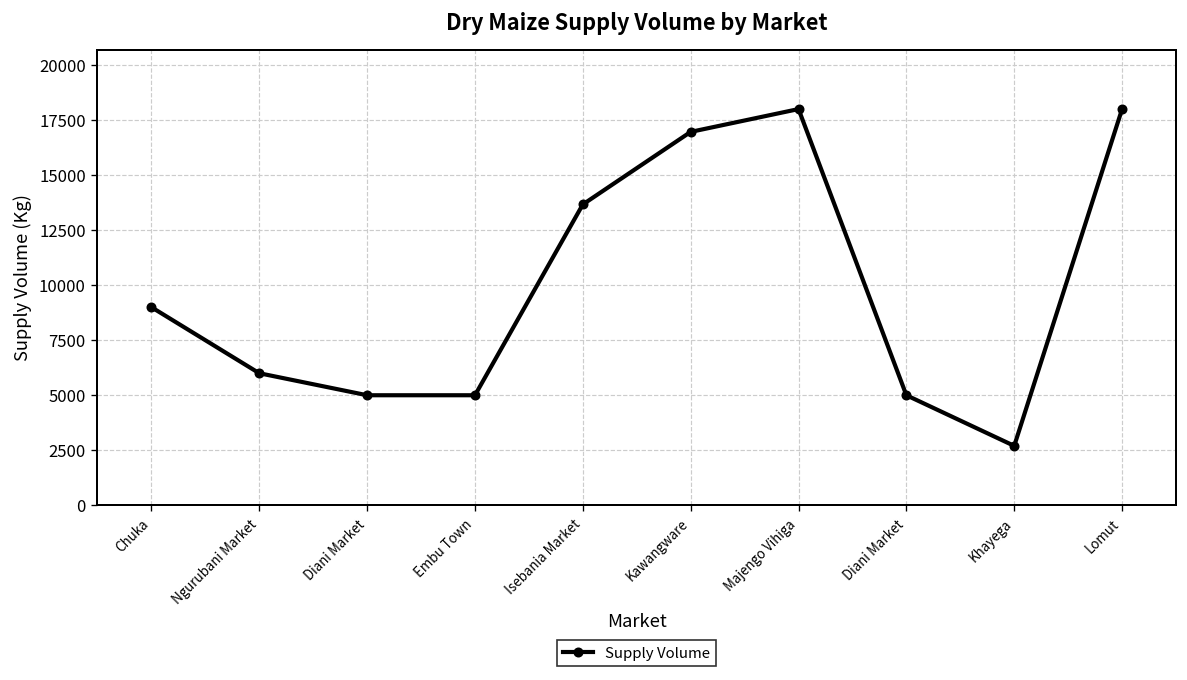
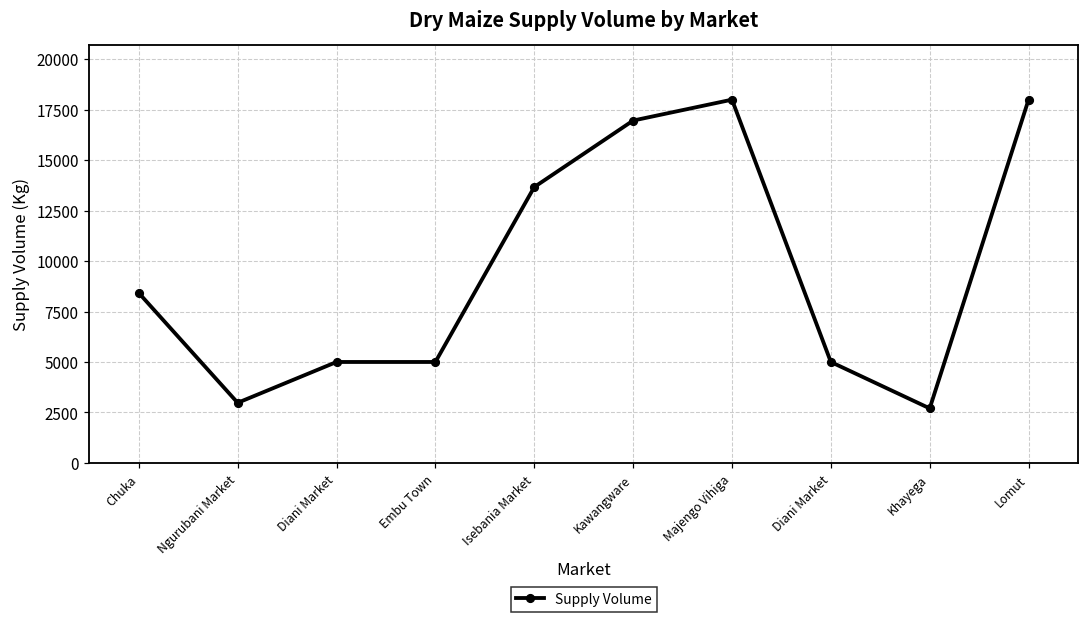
  {
-   "Chuka": 9000,
-   "Ngurubani Market": 6000,
+   "Chuka": 8400,
+   "Ngurubani Market": 3000,
    "Embu Town": 5000,
    "Isebania Market": 13700,
    "Kawangware": 17000,
    "Majengo Vihiga": 18000,
    "Khayega": 2700,
    "Lomut": 18000
  }
